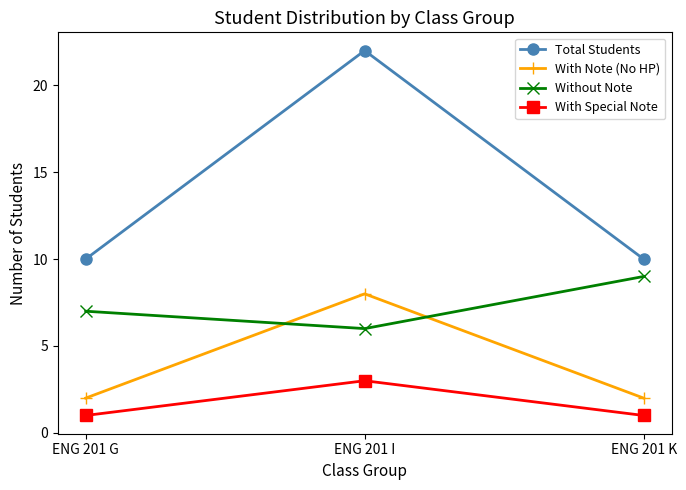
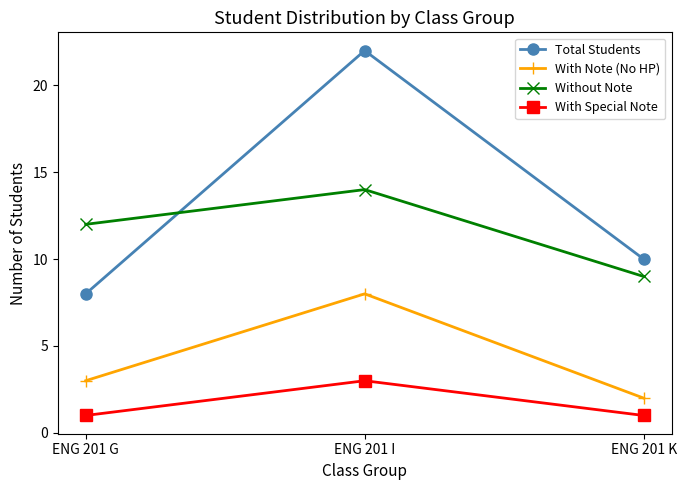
  {
    "Total Students": {
-     "ENG 201 G": 10,
+     "ENG 201 G": 8,
      "ENG 201 I": 22,
      "ENG 201 K": 10
    },
    "With Note (No HP)": {
-     "ENG 201 G": 2,
+     "ENG 201 G": 3,
      "ENG 201 I": 8,
      "ENG 201 K": 2
    },
    "Without Note": {
-     "ENG 201 G": 7,
-     "ENG 201 I": 6,
+     "ENG 201 G": 12,
+     "ENG 201 I": 14,
      "ENG 201 K": 9
    },
    "With Special Note": {
      "ENG 201 G": 1,
      "ENG 201 I": 3,
      "ENG 201 K": 1
    }
  }
